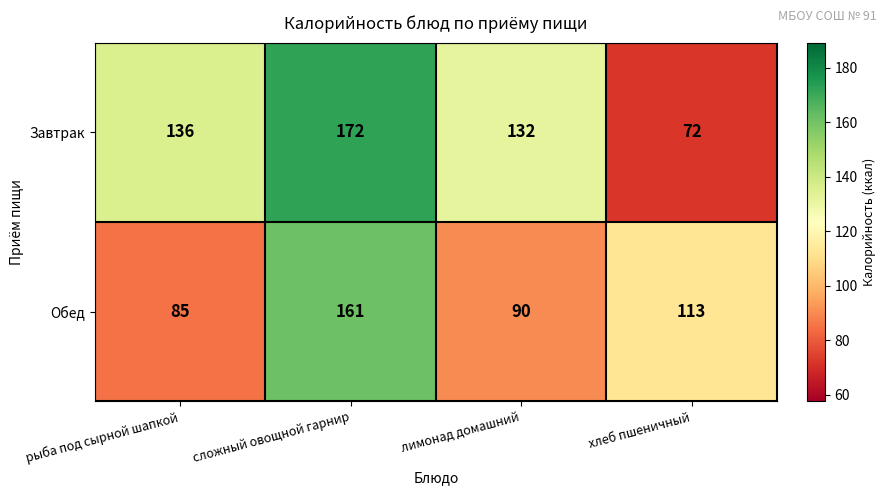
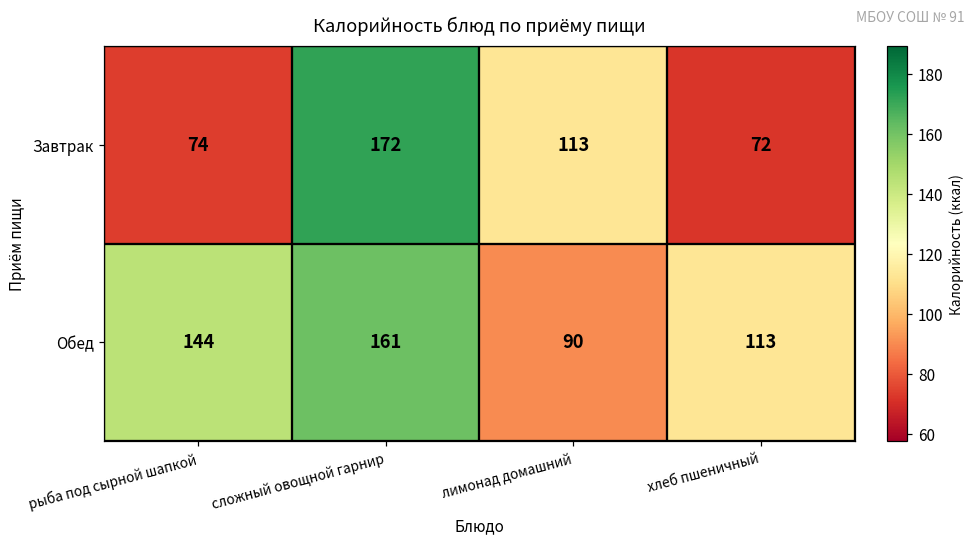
  {
    "Завтрак": {
-     "рыба под сырной шапкой": 136,
+     "рыба под сырной шапкой": 74,
      "сложный овощной гарнир": 172,
-     "лимонад домашний": 132,
+     "лимонад домашний": 113,
      "хлеб пшеничный": 72
    },
    "Обед": {
-     "рыба под сырной шапкой": 85,
+     "рыба под сырной шапкой": 144,
      "сложный овощной гарнир": 161,
      "лимонад домашний": 90,
      "хлеб пшеничный": 113
    }
  }
